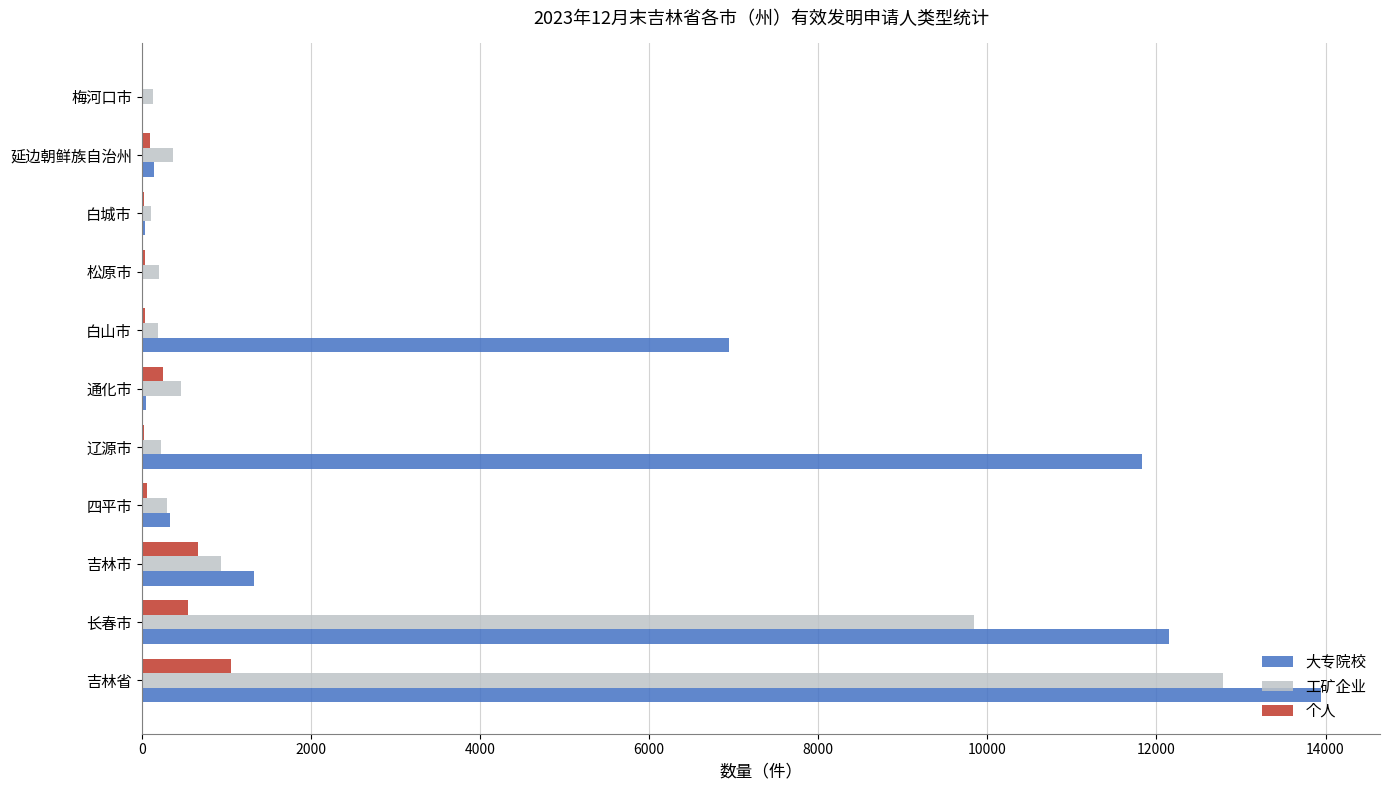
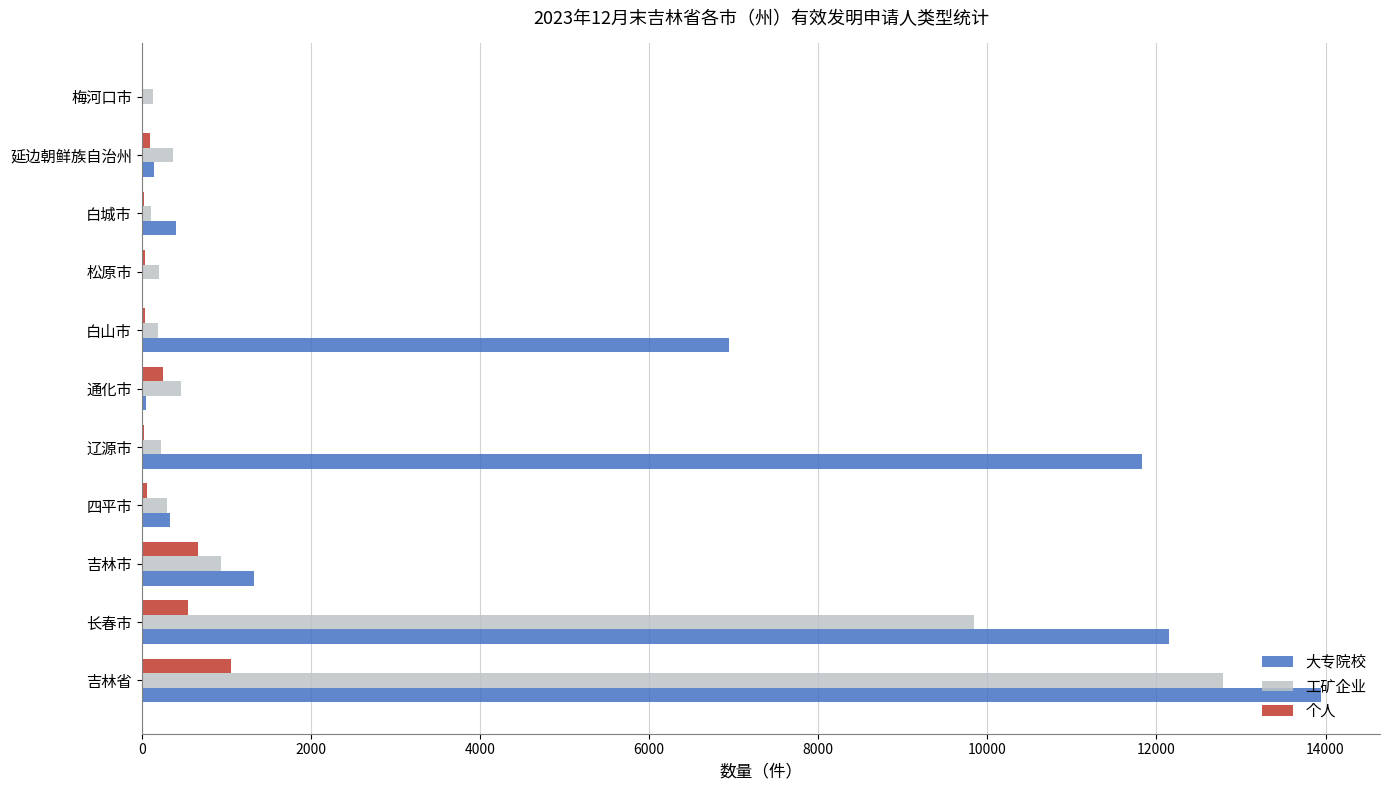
  {
    "大专院校": {
      "梅河口市": 0,
      "延边朝鲜族自治州": 100,
-     "白城市": 0,
+     "白城市": 400,
      "白山市": 6900,
      "通化市": 0,
      "辽源市": 11800,
      "四平市": 300,
      "吉林市": 1300,
      "长春市": 12100,
      "吉林省": 13900
    },
    "工矿企业": {
      "梅河口市": 100,
      "延边朝鲜族自治州": 400,
      "白城市": 100,
      "松原市": 200,
      "白山市": 200,
      "通化市": 500,
      "辽源市": 200,
      "四平市": 300,
      "吉林市": 900,
      "长春市": 9800,
      "吉林省": 12800
    },
    "个人": {
      "延边朝鲜族自治州": 100,
      "松原市": 0,
      "白山市": 0,
      "通化市": 200,
      "四平市": 100,
      "吉林市": 700,
      "长春市": 500,
      "吉林省": 1100
    }
  }
